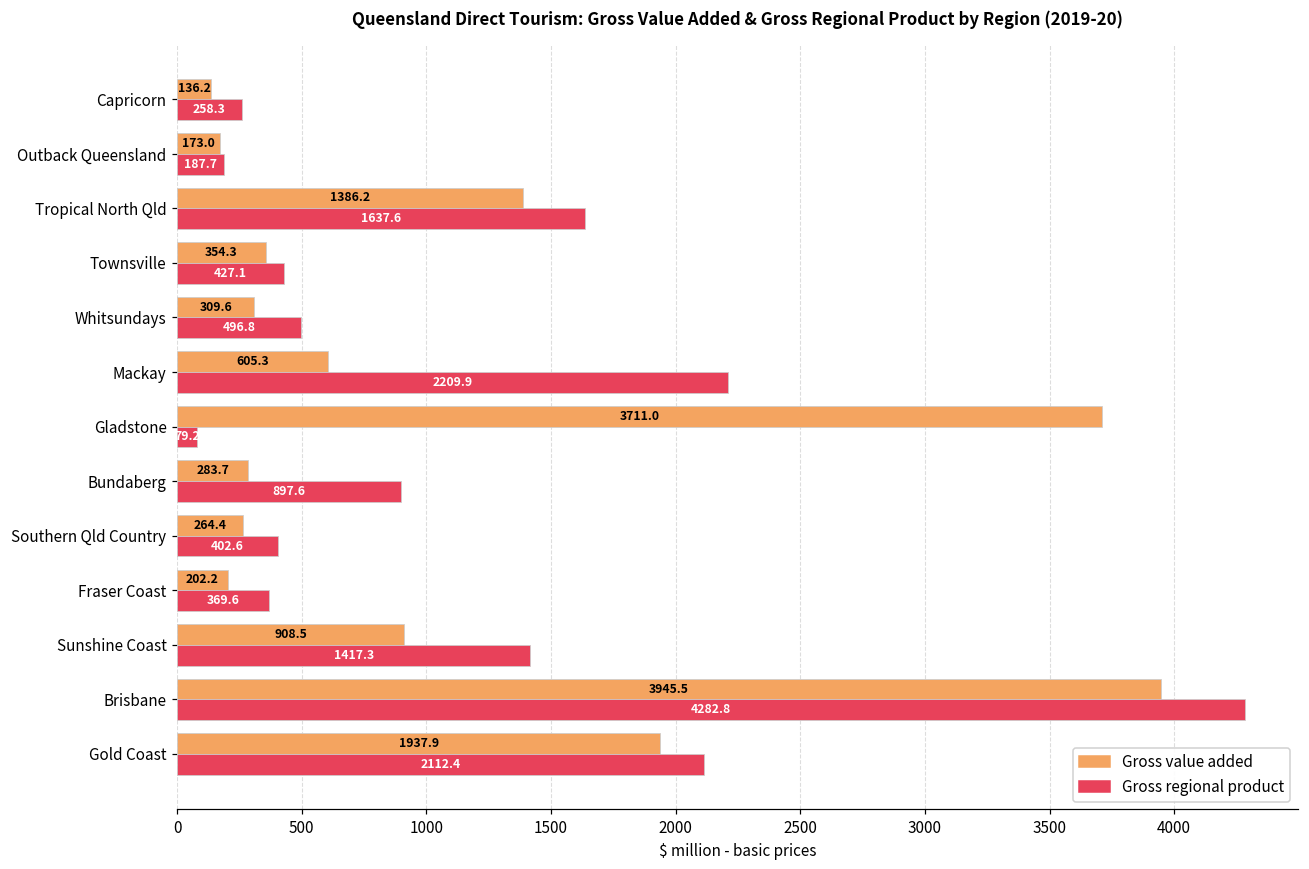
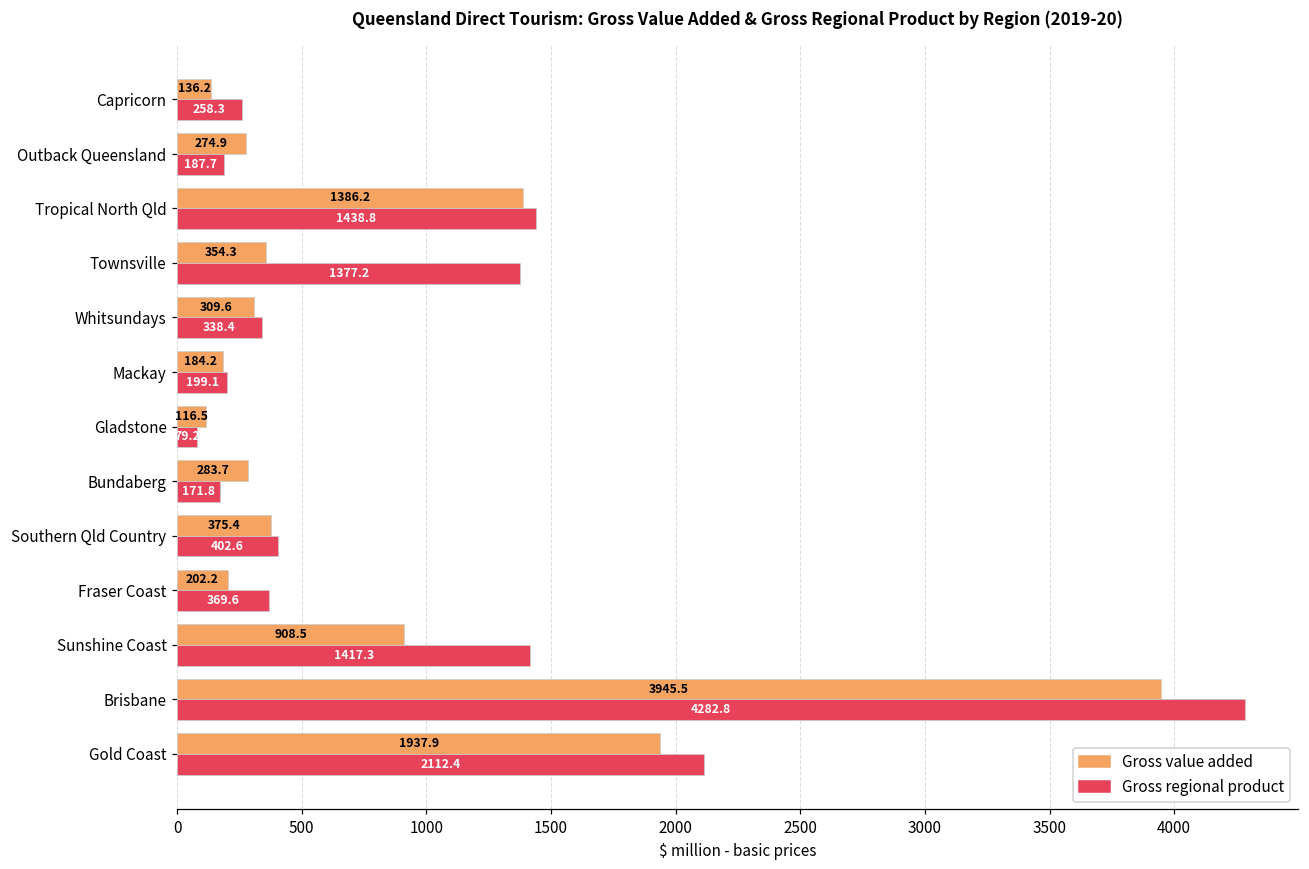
  {
    "Gross value added": {
      "Capricorn": 136.2,
-     "Outback Queensland": 173.0,
+     "Outback Queensland": 274.9,
      "Tropical North Qld": 1386.2,
      "Townsville": 354.3,
      "Whitsundays": 309.6,
-     "Mackay": 605.3,
-     "Gladstone": 3711.0,
+     "Mackay": 184.2,
+     "Gladstone": 116.5,
      "Bundaberg": 283.7,
-     "Southern Qld Country": 264.4,
+     "Southern Qld Country": 375.4,
      "Fraser Coast": 202.2,
      "Sunshine Coast": 908.5,
      "Brisbane": 3945.5,
      "Gold Coast": 1937.9
    },
    "Gross regional product": {
      "Capricorn": 258.3,
      "Outback Queensland": 187.7,
-     "Tropical North Qld": 1637.6,
-     "Townsville": 427.1,
-     "Whitsundays": 496.8,
-     "Mackay": 2209.9,
+     "Tropical North Qld": 1438.8,
+     "Townsville": 1377.2,
+     "Whitsundays": 338.4,
+     "Mackay": 199.1,
      "Gladstone": 79.2,
-     "Bundaberg": 897.6,
+     "Bundaberg": 171.8,
      "Southern Qld Country": 402.6,
      "Fraser Coast": 369.6,
      "Sunshine Coast": 1417.3,
      "Brisbane": 4282.8,
      "Gold Coast": 2112.4
    }
  }
